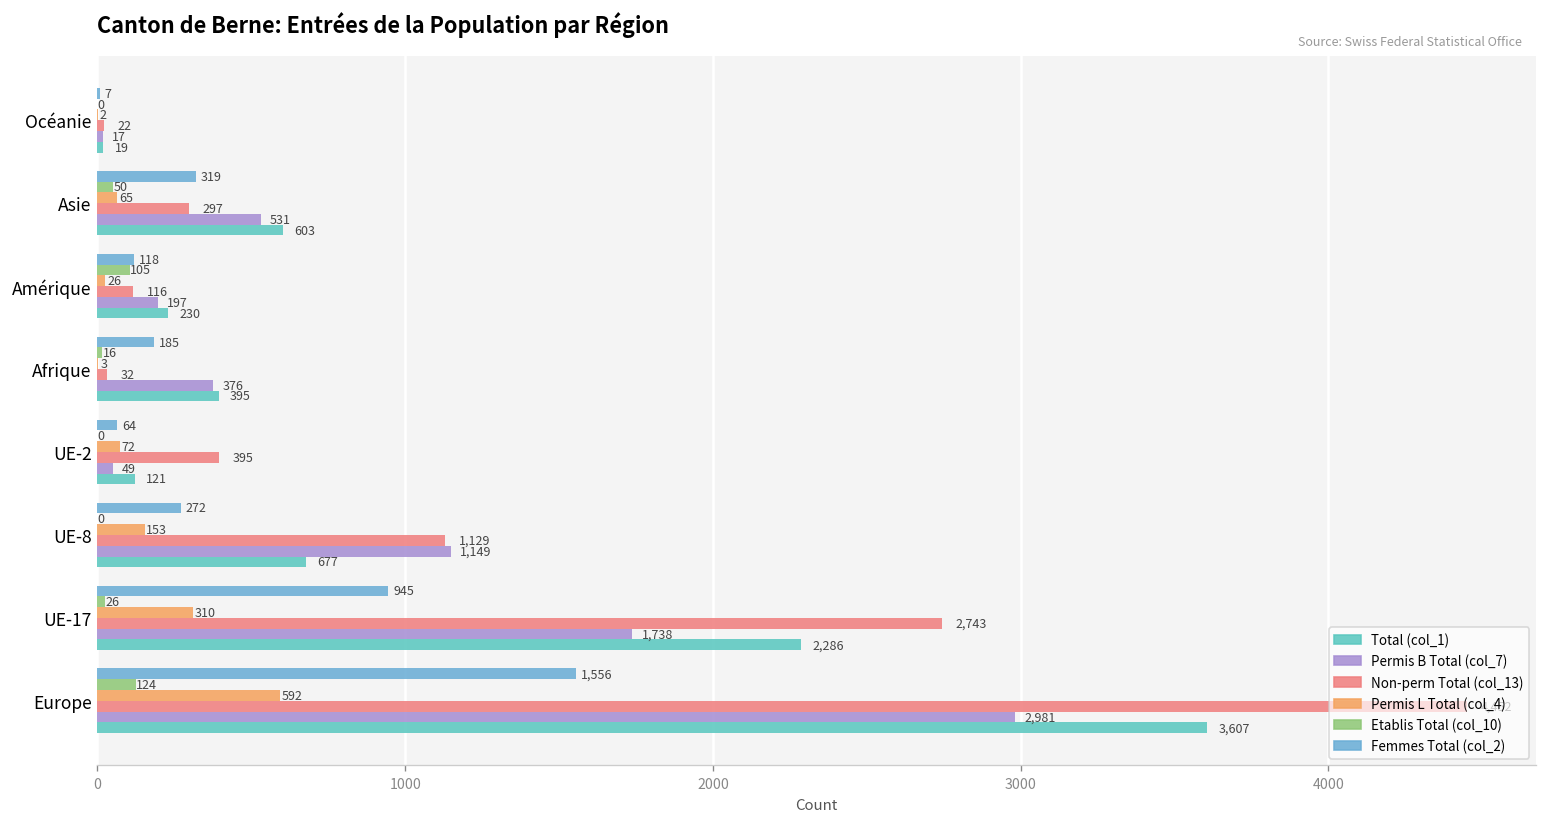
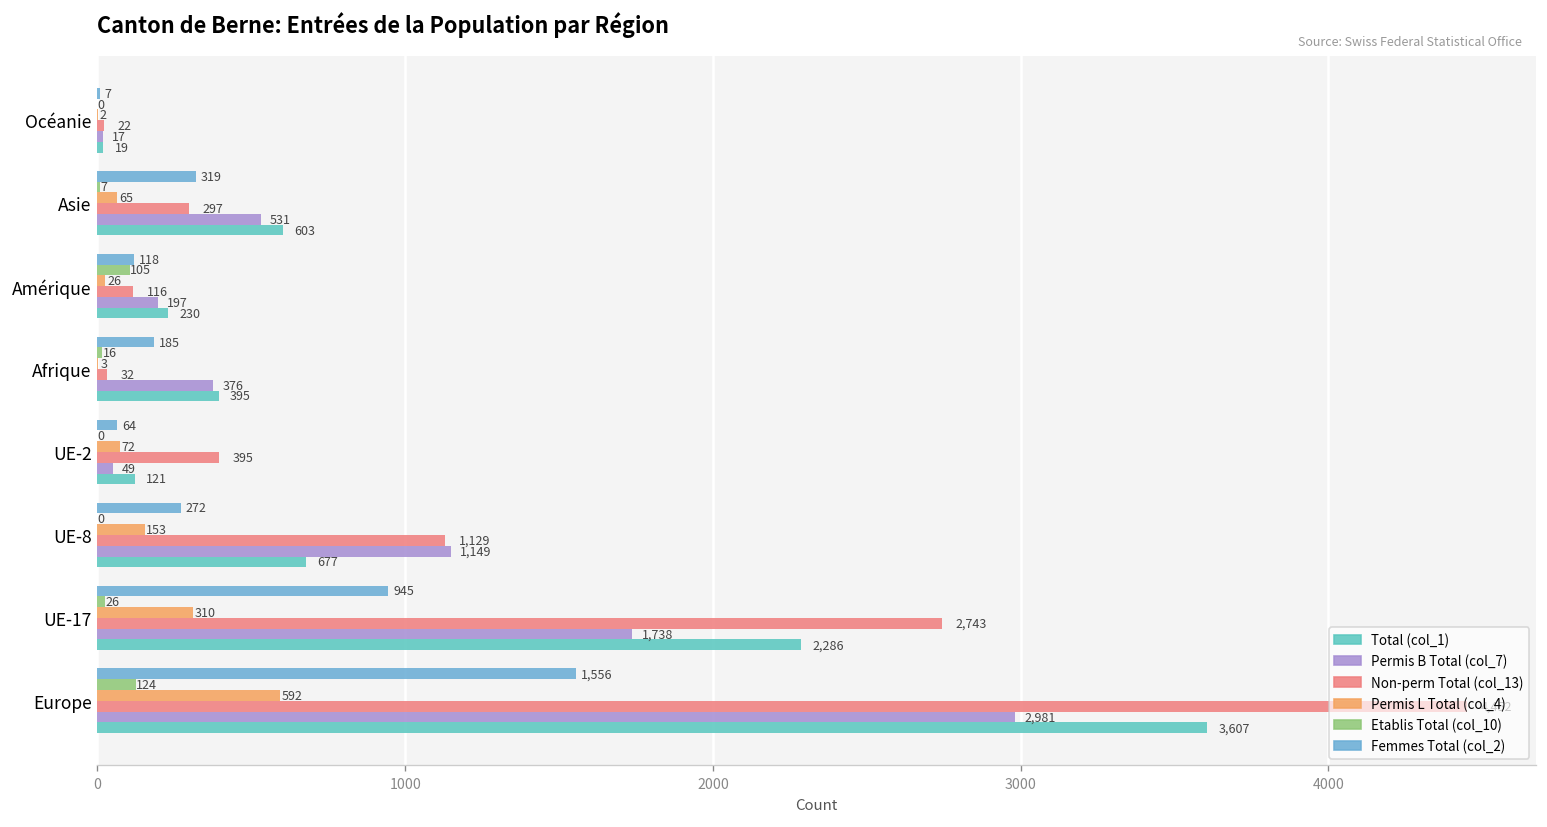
  {
    "Permis B Total (col_7)": {
      "Océanie": "17",
      "Asie": "531",
      "Amérique": "197",
      "Afrique": "376",
      "UE-2": "49",
      "UE-8": "1,149",
      "UE-17": "1,738",
      "Europe": "2,981"
    },
    "Etablis Total (col_10)": {
      "Océanie": "0",
-     "Asie": "50",
+     "Asie": "7",
      "Amérique": "105",
      "Afrique": "16",
      "UE-2": "0",
      "UE-8": "0",
      "UE-17": "26",
      "Europe": "124"
    }
  }
